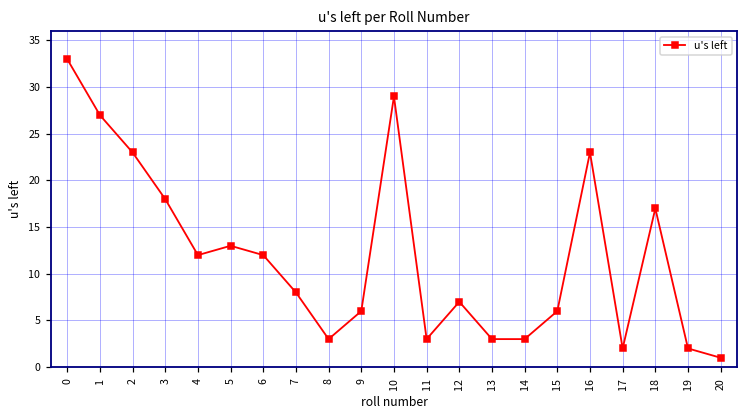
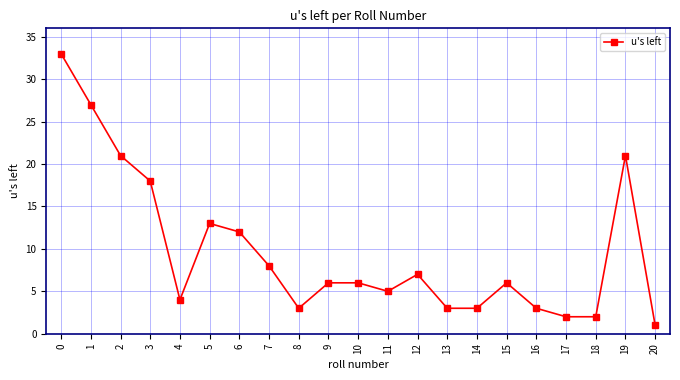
  {
    "0": 33,
    "1": 27,
-   "2": 23,
+   "2": 21,
    "3": 18,
-   "4": 12,
+   "4": 4,
    "5": 13,
    "6": 12,
    "7": 8,
    "8": 3,
    "9": 6,
-   "10": 29,
-   "11": 3,
+   "10": 6,
+   "11": 5,
    "12": 7,
    "13": 3,
    "14": 3,
    "15": 6,
-   "16": 23,
+   "16": 3,
    "17": 2,
-   "18": 17,
-   "19": 2,
+   "18": 2,
+   "19": 21,
    "20": 1
  }
